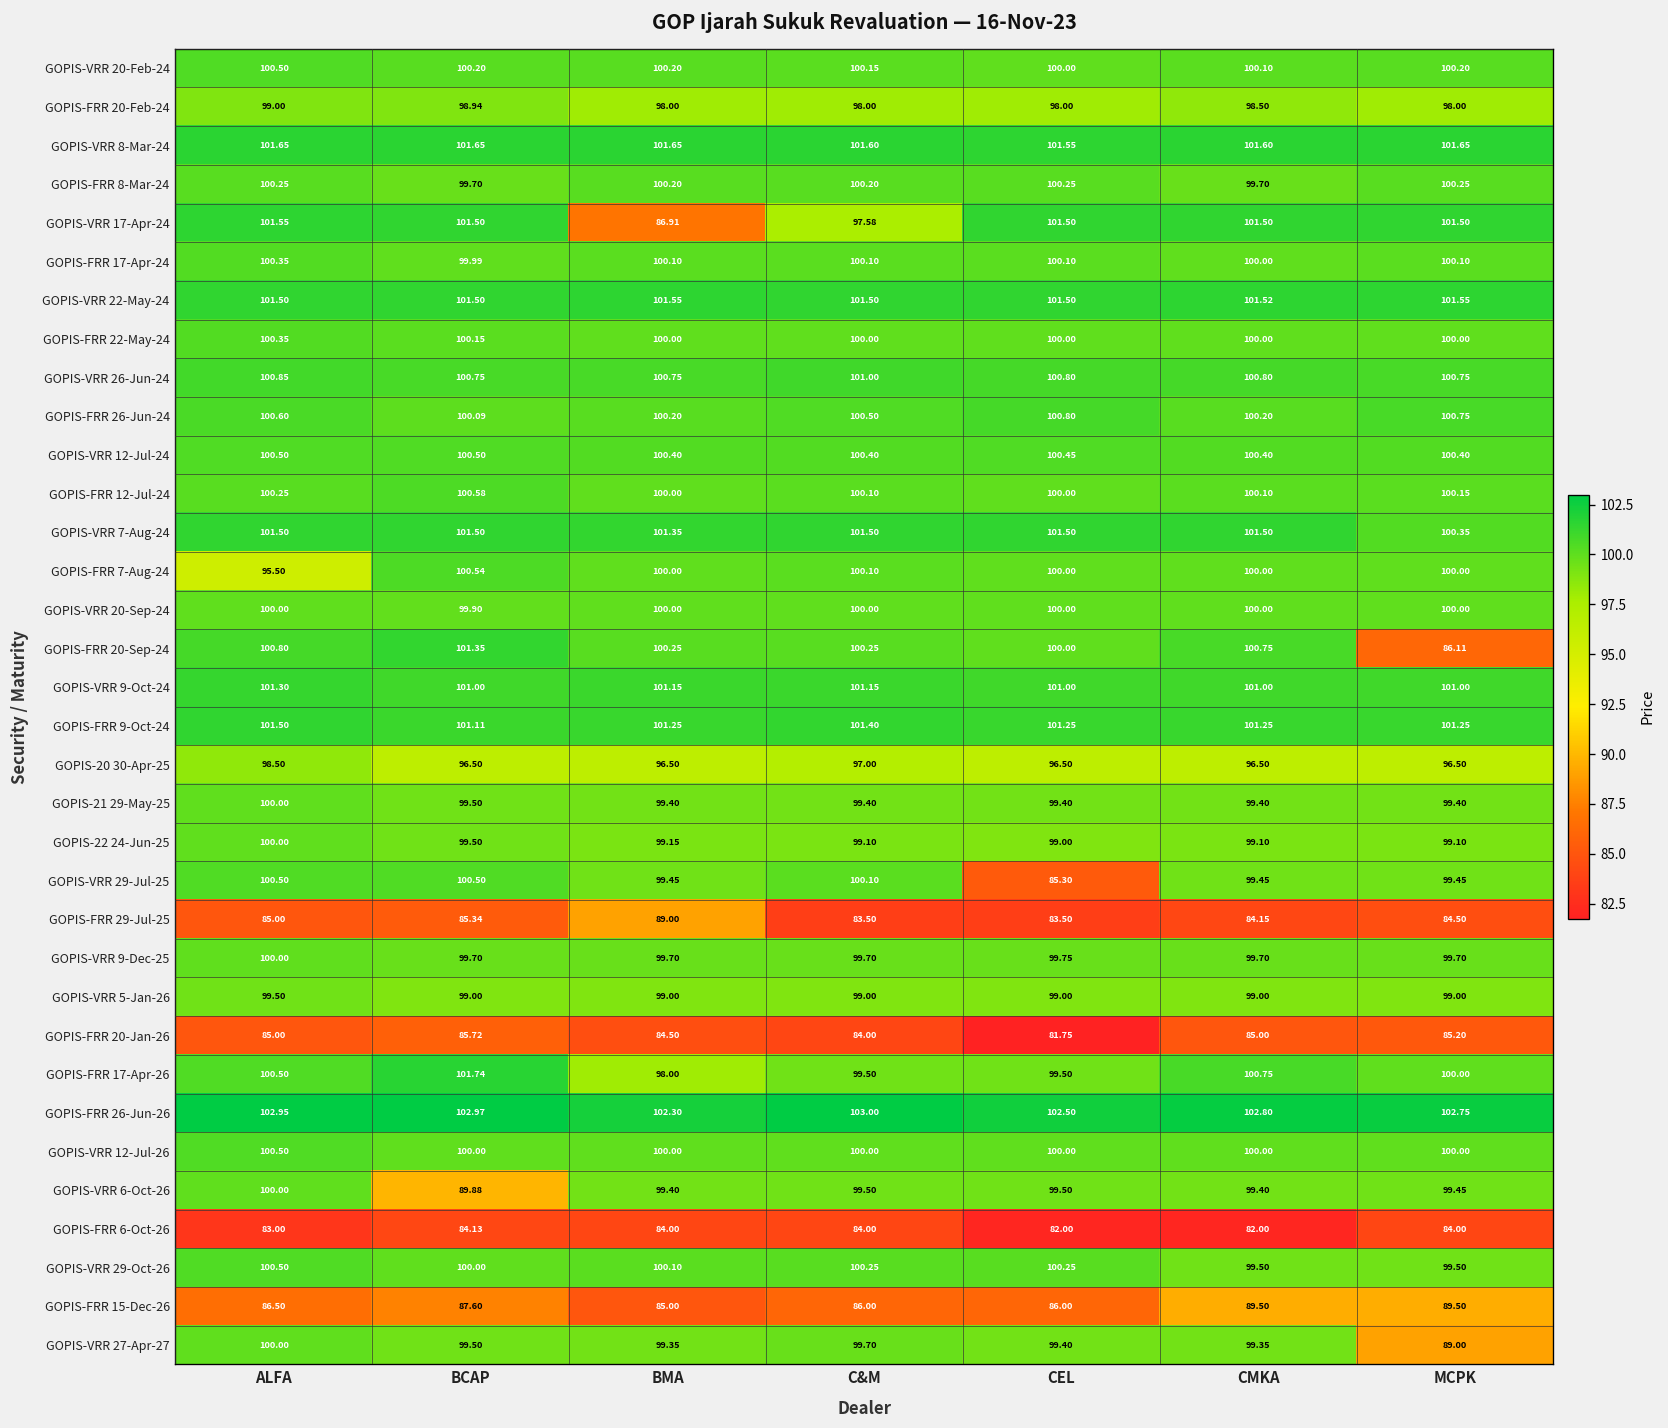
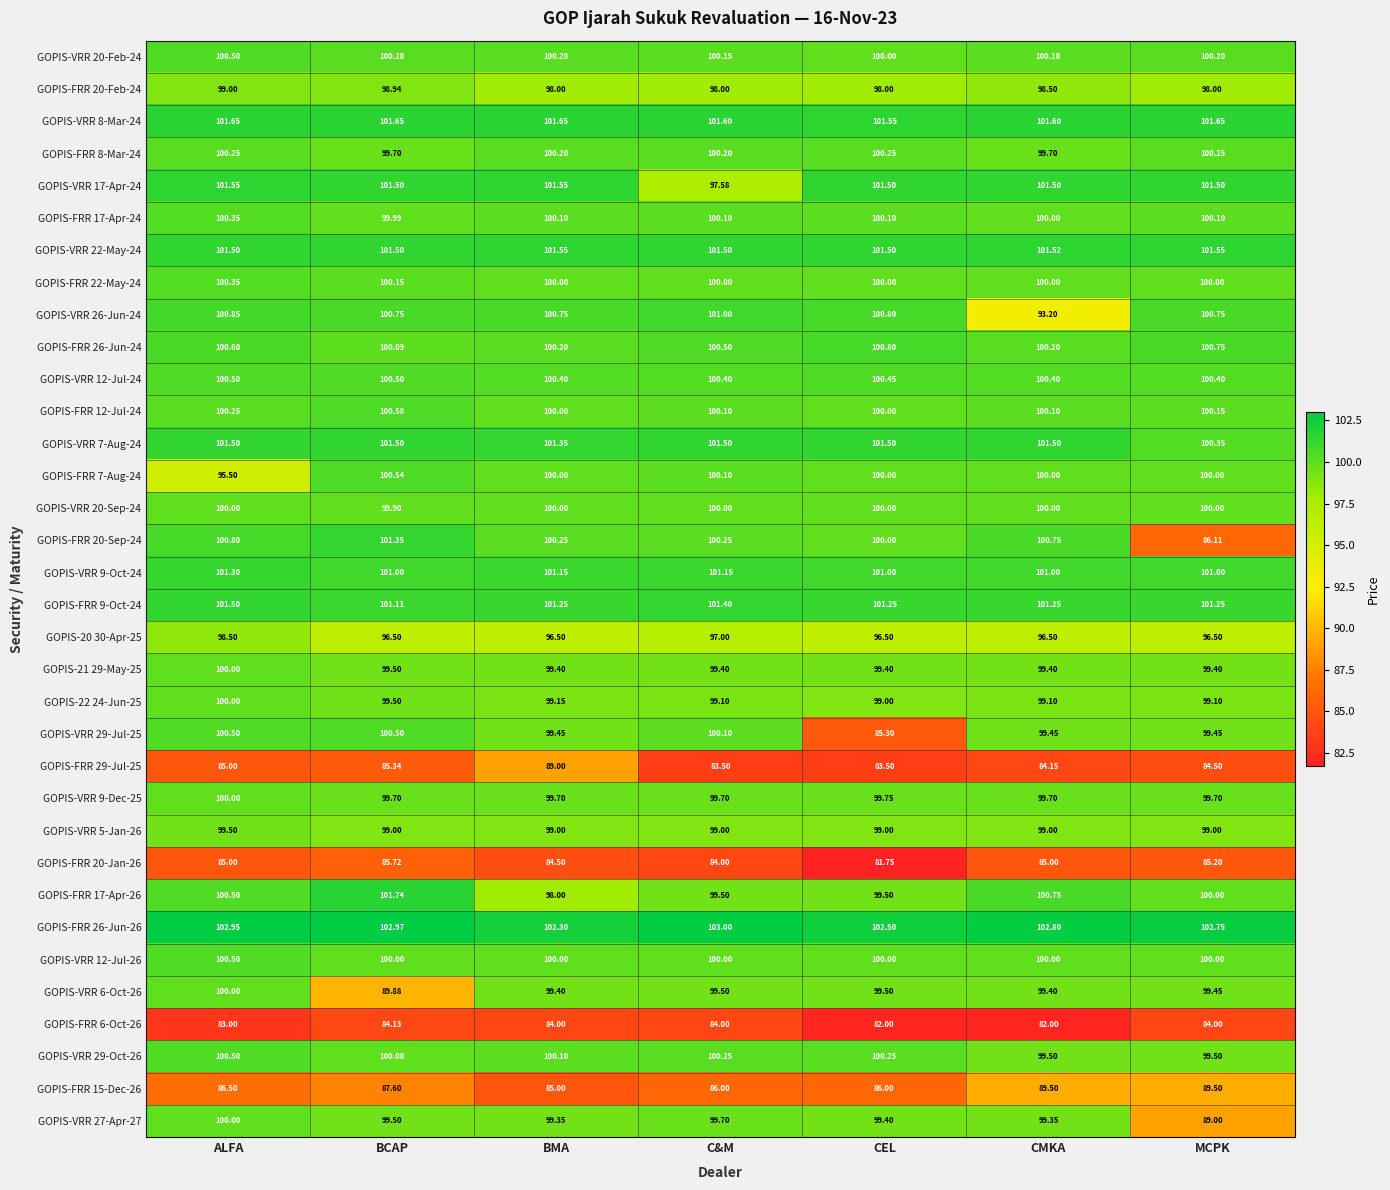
  {
    "GOPIS-VRR 17-Apr-24": {
      "ALFA": 101.55,
      "BCAP": 101.50,
-     "BMA": 86.91,
+     "BMA": 101.55,
      "C&M": 97.58,
      "CEL": 101.50,
      "CMKA": 101.50,
      "MCPK": 101.50
    },
    "GOPIS-VRR 26-Jun-24": {
      "ALFA": 100.85,
      "BCAP": 100.75,
      "BMA": 100.75,
      "C&M": 101.00,
      "CEL": 100.80,
-     "CMKA": 100.80,
+     "CMKA": 93.20,
      "MCPK": 100.75
    }
  }
